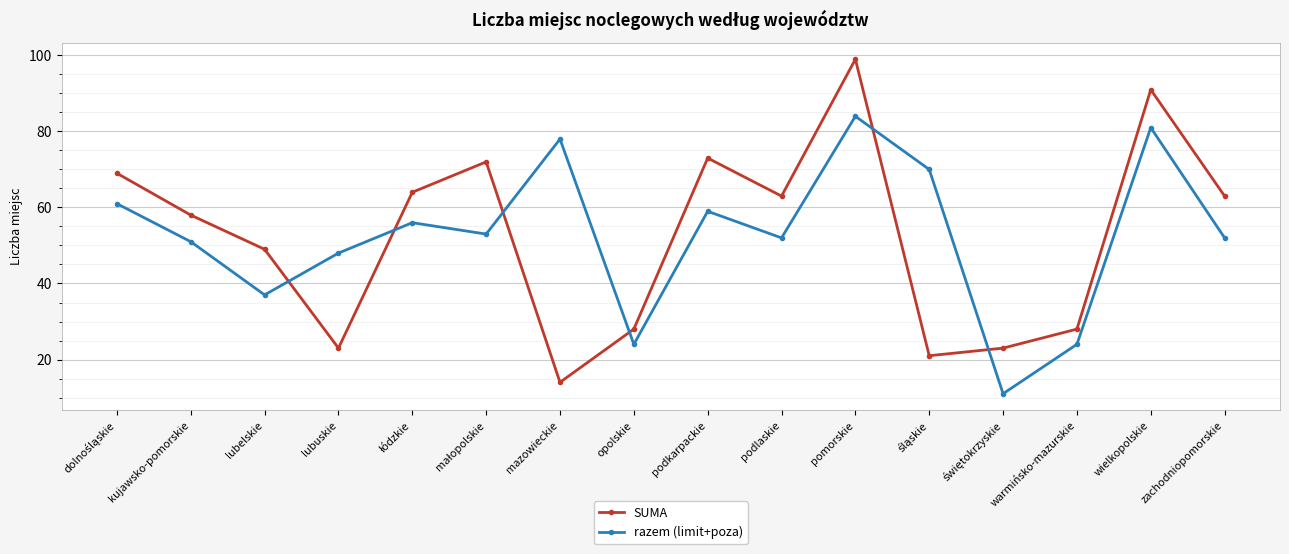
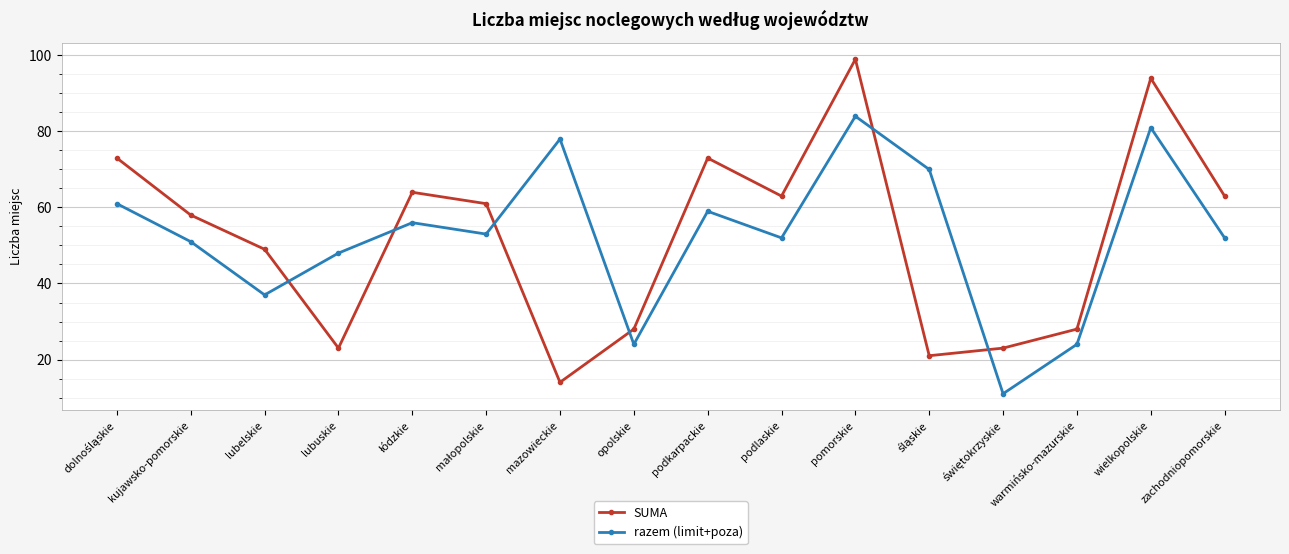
  {
    "SUMA": {
-     "dolnośląskie": 69,
+     "dolnośląskie": 73,
      "kujawsko-pomorskie": 58,
      "lubelskie": 49,
      "lubuskie": 23,
      "łódzkie": 64,
-     "małopolskie": 72,
+     "małopolskie": 61,
      "mazowieckie": 14,
      "opolskie": 28,
      "podkarpackie": 73,
      "podlaskie": 63,
      "pomorskie": 99,
      "śląskie": 21,
      "świętokrzyskie": 23,
      "warmińsko-mazurskie": 28,
-     "wielkopolskie": 91,
+     "wielkopolskie": 94,
      "zachodniopomorskie": 63
    },
    "razem (limit+poza)": {
      "dolnośląskie": 61,
      "kujawsko-pomorskie": 51,
      "lubelskie": 37,
      "lubuskie": 48,
      "łódzkie": 56,
      "małopolskie": 53,
      "mazowieckie": 78,
      "opolskie": 24,
      "podkarpackie": 59,
      "podlaskie": 52,
      "pomorskie": 84,
      "śląskie": 70,
      "świętokrzyskie": 11,
      "warmińsko-mazurskie": 24,
      "wielkopolskie": 81,
      "zachodniopomorskie": 52
    }
  }
